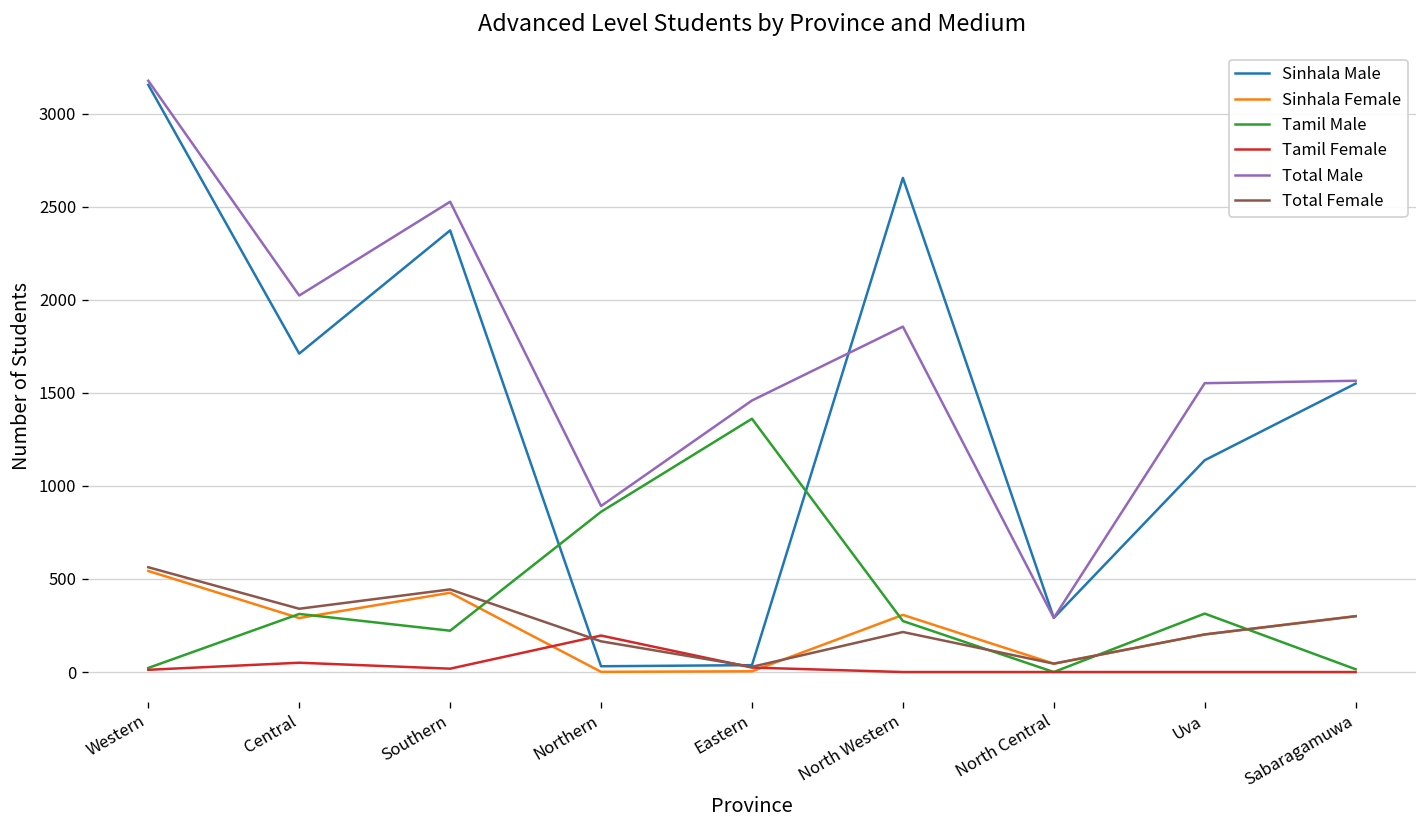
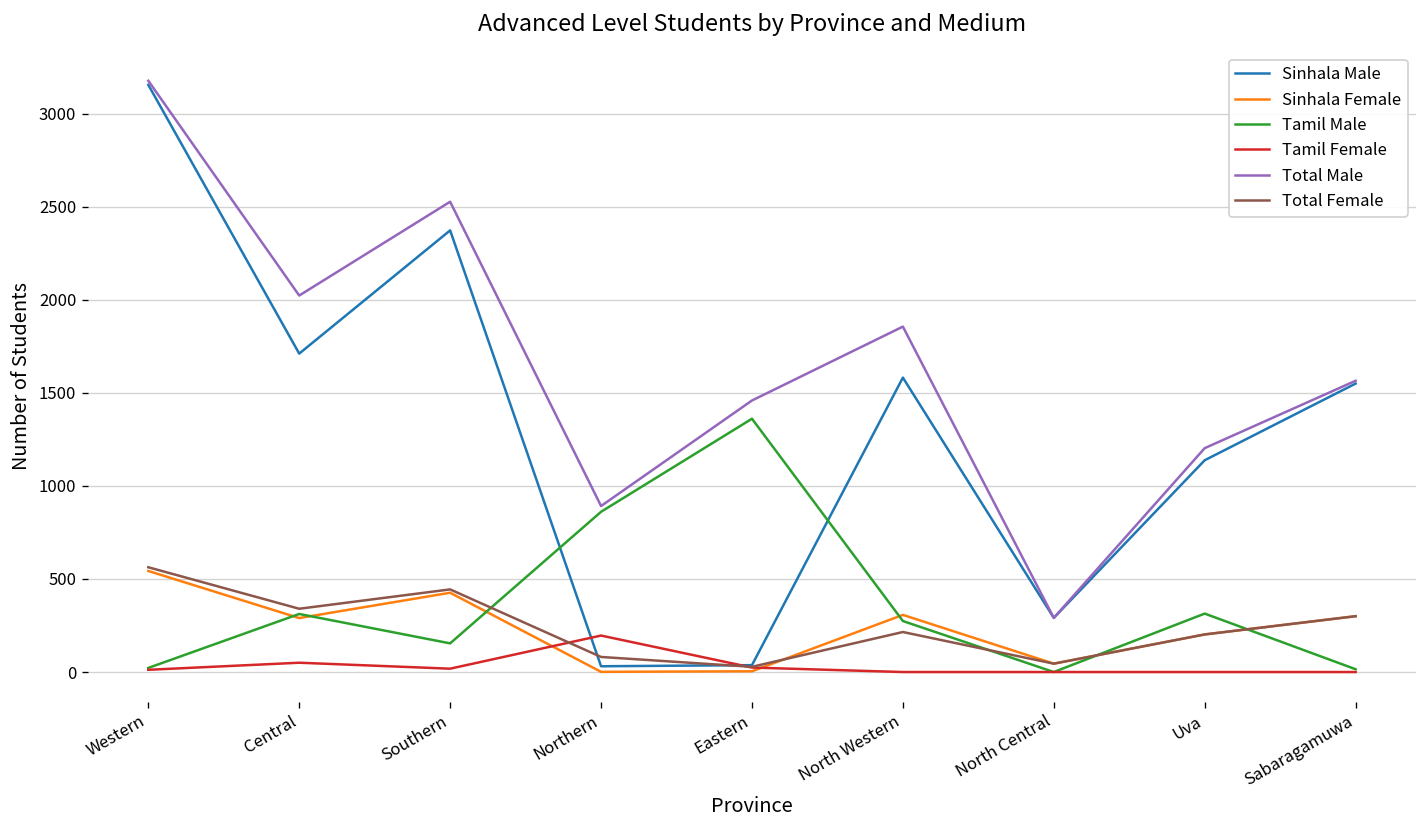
  {
    "Sinhala Male": {
      "Western": 3160,
      "Central": 1710,
      "Southern": 2370,
      "Northern": 30,
-     "North Western": 2660,
+     "North Western": 1580,
      "Uva": 1140
    },
    "Sinhala Female": {
      "Western": 540,
      "Central": 290,
      "Southern": 430,
      "Northern": 0,
      "Eastern": 0,
      "North Western": 310
    },
    "Tamil Male": {
      "Central": 310,
-     "Southern": 220,
+     "Southern": 150,
      "Northern": 860,
      "Eastern": 1360,
      "North Western": 270,
      "Uva": 310
    },
    "Tamil Female": {
      "Central": 50,
      "Southern": 20,
      "Northern": 200,
      "North Western": 0,
      "Uva": 0
    },
    "Total Male": {
      "Western": 3180,
      "Central": 2020,
      "Southern": 2530,
      "Northern": 890,
      "Eastern": 1460,
      "North Western": 1860,
-     "Uva": 1550
+     "Uva": 1200
    },
    "Total Female": {
      "Western": 560,
      "Central": 340,
      "Southern": 440,
-     "Northern": 170,
+     "Northern": 80,
      "North Western": 220
    }
  }
